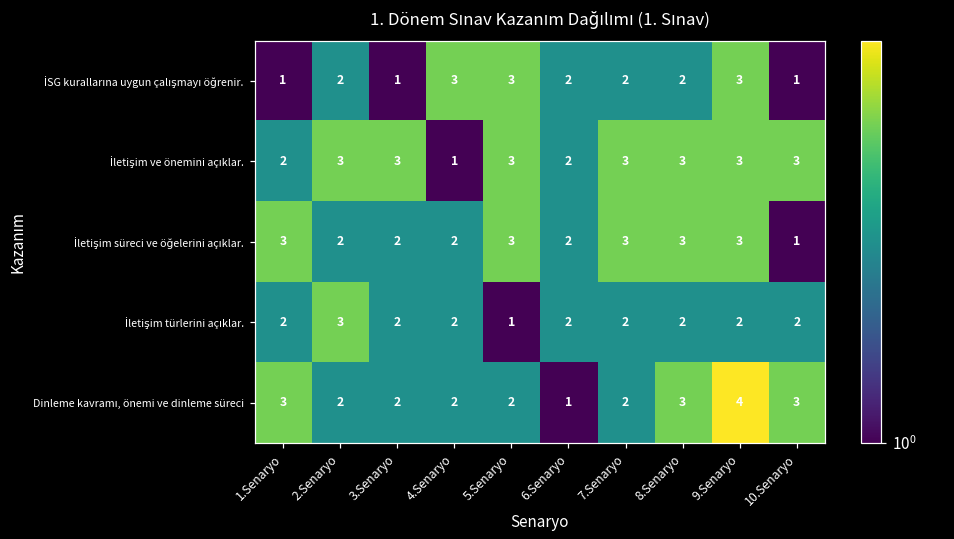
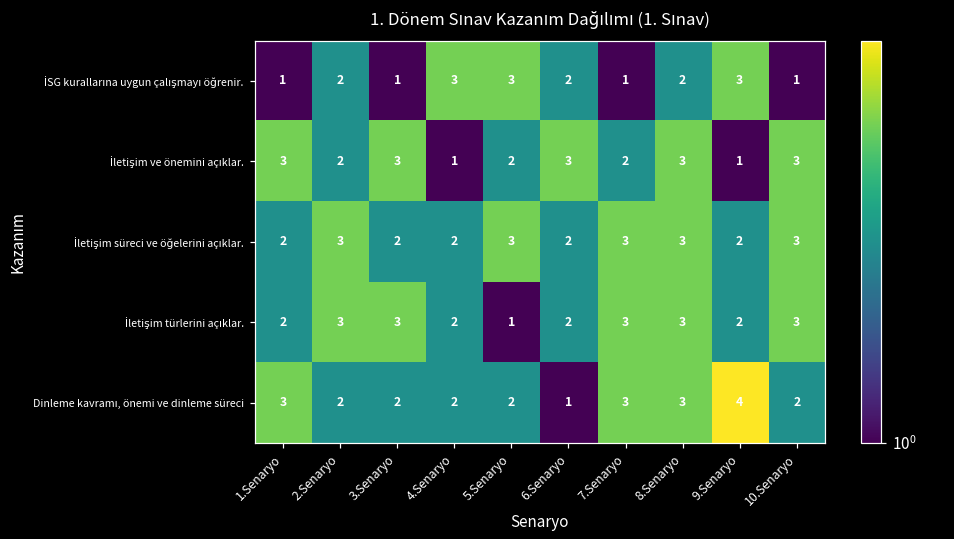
  {
    "İSG kurallarına uygun çalışmayı öğrenir.": {
      "1.Senaryo": 1,
      "2.Senaryo": 2,
      "3.Senaryo": 1,
      "4.Senaryo": 3,
      "5.Senaryo": 3,
      "6.Senaryo": 2,
-     "7.Senaryo": 2,
+     "7.Senaryo": 1,
      "8.Senaryo": 2,
      "9.Senaryo": 3,
      "10.Senaryo": 1
    },
    "İletişim ve önemini açıklar.": {
-     "1.Senaryo": 2,
-     "2.Senaryo": 3,
+     "1.Senaryo": 3,
+     "2.Senaryo": 2,
      "3.Senaryo": 3,
      "4.Senaryo": 1,
-     "5.Senaryo": 3,
-     "6.Senaryo": 2,
-     "7.Senaryo": 3,
+     "5.Senaryo": 2,
+     "6.Senaryo": 3,
+     "7.Senaryo": 2,
      "8.Senaryo": 3,
-     "9.Senaryo": 3,
+     "9.Senaryo": 1,
      "10.Senaryo": 3
    },
    "İletişim süreci ve öğelerini açıklar.": {
-     "1.Senaryo": 3,
-     "2.Senaryo": 2,
+     "1.Senaryo": 2,
+     "2.Senaryo": 3,
      "3.Senaryo": 2,
      "4.Senaryo": 2,
      "5.Senaryo": 3,
      "6.Senaryo": 2,
      "7.Senaryo": 3,
      "8.Senaryo": 3,
-     "9.Senaryo": 3,
-     "10.Senaryo": 1
+     "9.Senaryo": 2,
+     "10.Senaryo": 3
    },
    "İletişim türlerini açıklar.": {
      "1.Senaryo": 2,
      "2.Senaryo": 3,
-     "3.Senaryo": 2,
+     "3.Senaryo": 3,
      "4.Senaryo": 2,
      "5.Senaryo": 1,
      "6.Senaryo": 2,
-     "7.Senaryo": 2,
-     "8.Senaryo": 2,
+     "7.Senaryo": 3,
+     "8.Senaryo": 3,
      "9.Senaryo": 2,
-     "10.Senaryo": 2
+     "10.Senaryo": 3
    },
    "Dinleme kavramı, önemi ve dinleme süreci": {
      "1.Senaryo": 3,
      "2.Senaryo": 2,
      "3.Senaryo": 2,
      "4.Senaryo": 2,
      "5.Senaryo": 2,
      "6.Senaryo": 1,
-     "7.Senaryo": 2,
+     "7.Senaryo": 3,
      "8.Senaryo": 3,
      "9.Senaryo": 4,
-     "10.Senaryo": 3
+     "10.Senaryo": 2
    }
  }
